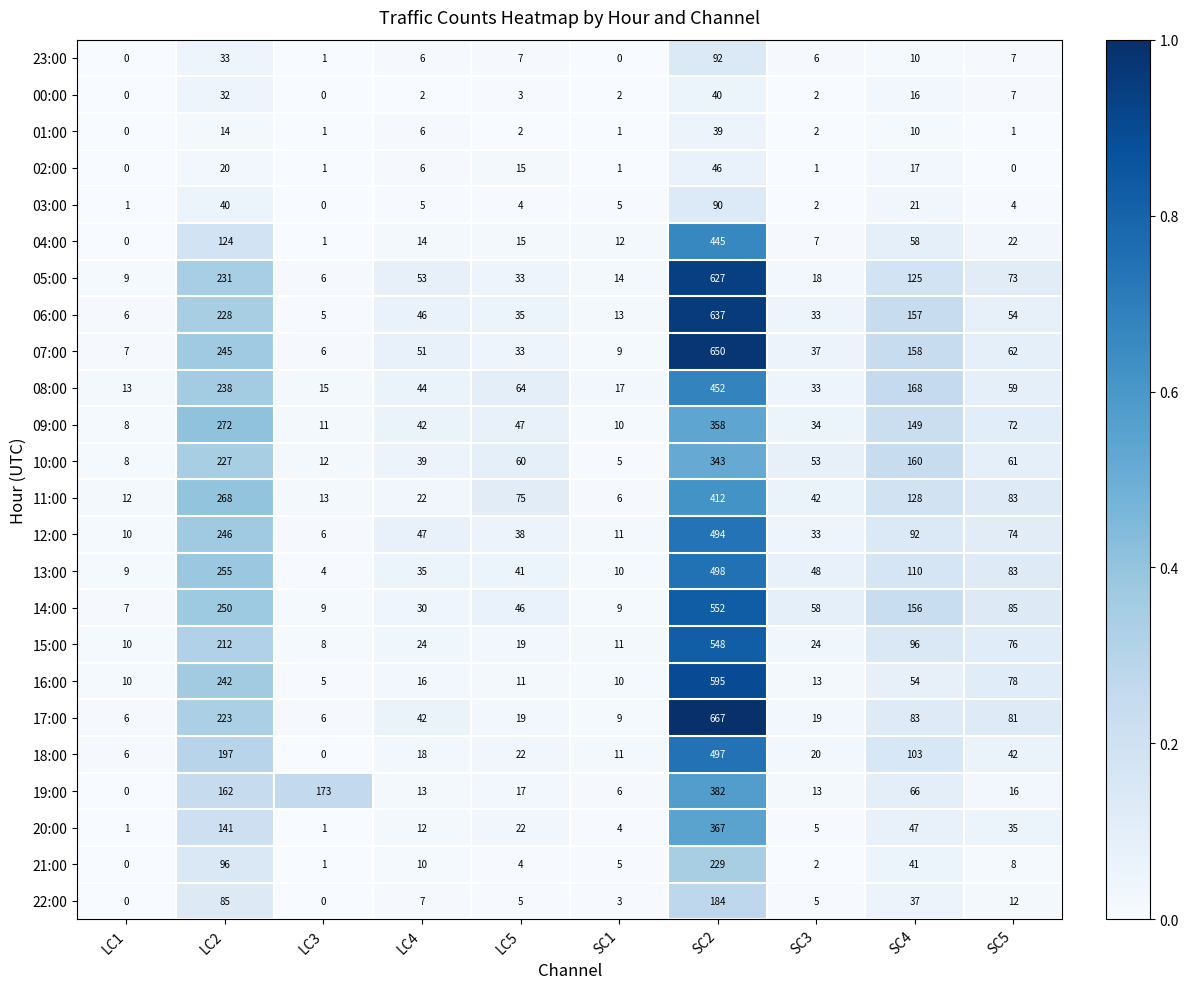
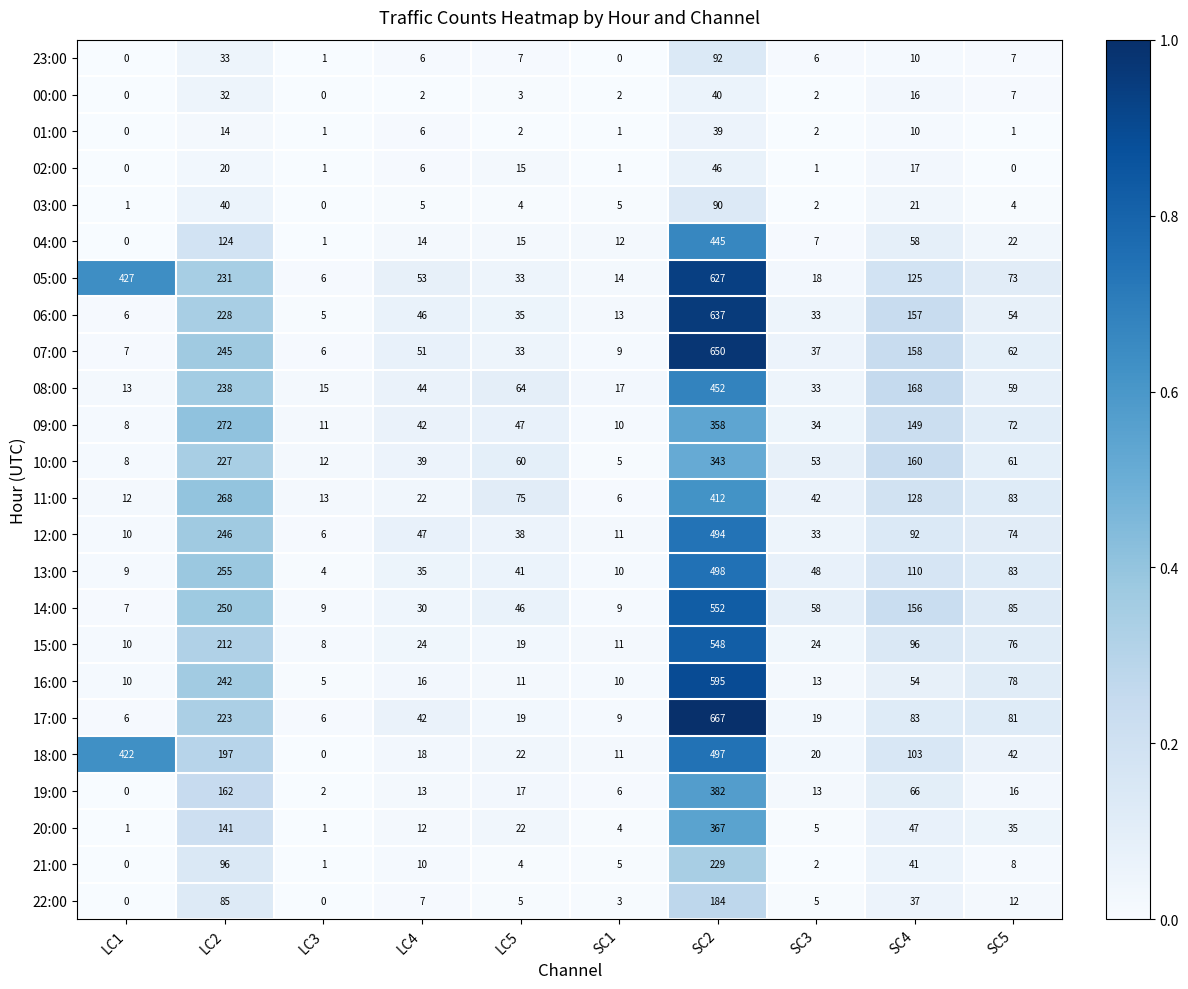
  {
    "05:00": {
-     "LC1": 9,
+     "LC1": 427,
      "LC2": 231,
      "LC3": 6,
      "LC4": 53,
      "LC5": 33,
      "SC1": 14,
      "SC2": 627,
      "SC3": 18,
      "SC4": 125,
      "SC5": 73
    },
    "18:00": {
-     "LC1": 6,
+     "LC1": 422,
      "LC2": 197,
      "LC3": 0,
      "LC4": 18,
      "LC5": 22,
      "SC1": 11,
      "SC2": 497,
      "SC3": 20,
      "SC4": 103,
      "SC5": 42
    },
    "19:00": {
      "LC1": 0,
      "LC2": 162,
-     "LC3": 173,
+     "LC3": 2,
      "LC4": 13,
      "LC5": 17,
      "SC1": 6,
      "SC2": 382,
      "SC3": 13,
      "SC4": 66,
      "SC5": 16
    }
  }
